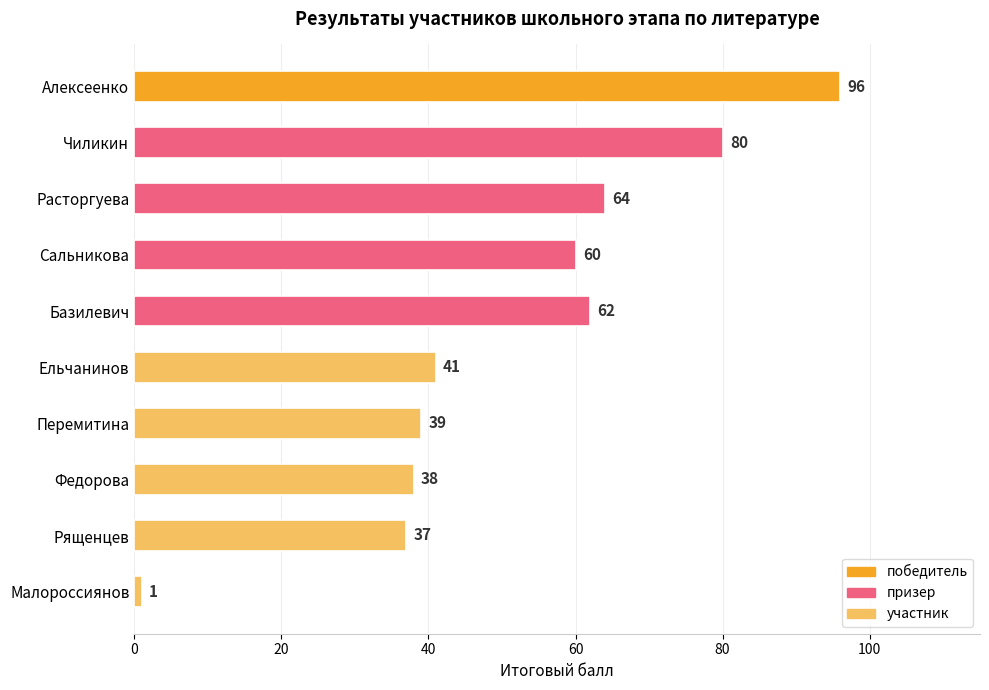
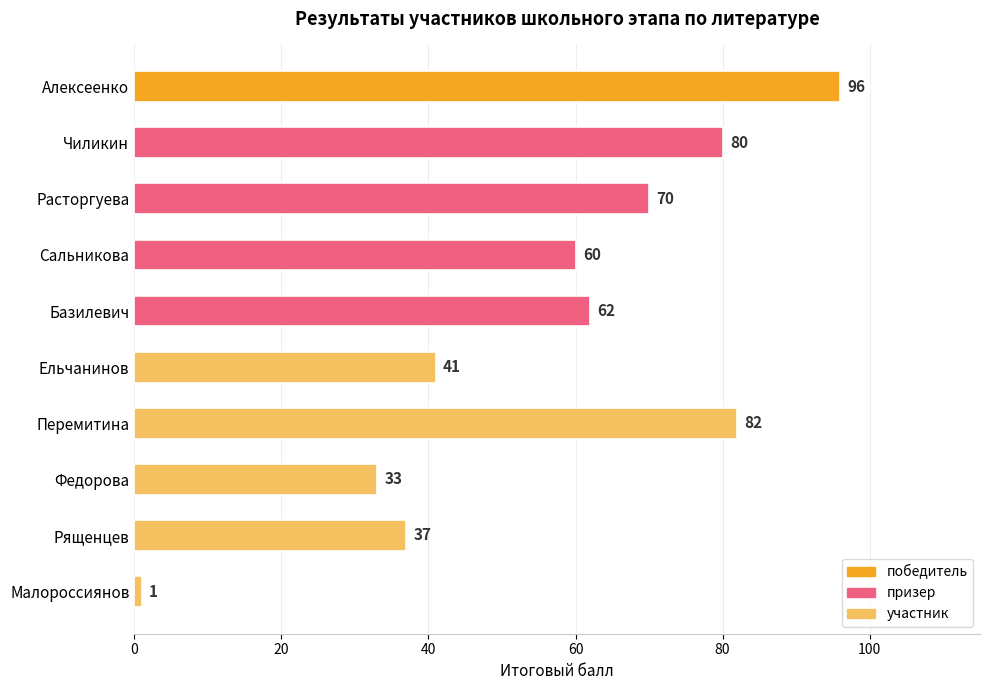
  {
    "Алексеенко": 96,
    "Чиликин": 80,
-   "Расторгуева": 64,
+   "Расторгуева": 70,
    "Сальникова": 60,
    "Базилевич": 62,
    "Ельчанинов": 41,
-   "Перемитина": 39,
-   "Федорова": 38,
+   "Перемитина": 82,
+   "Федорова": 33,
    "Рященцев": 37,
    "Малороссиянов": 1
  }
